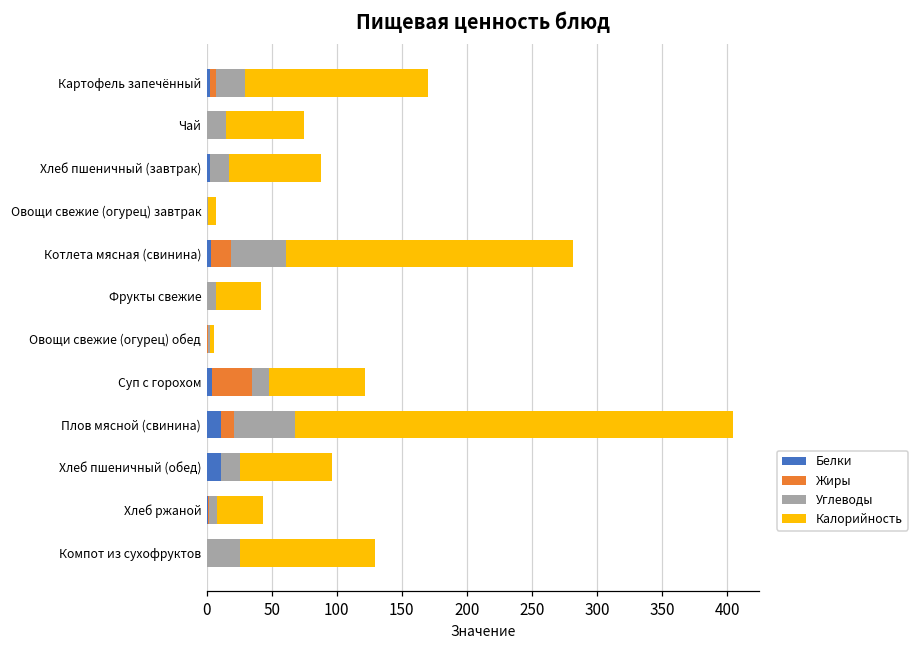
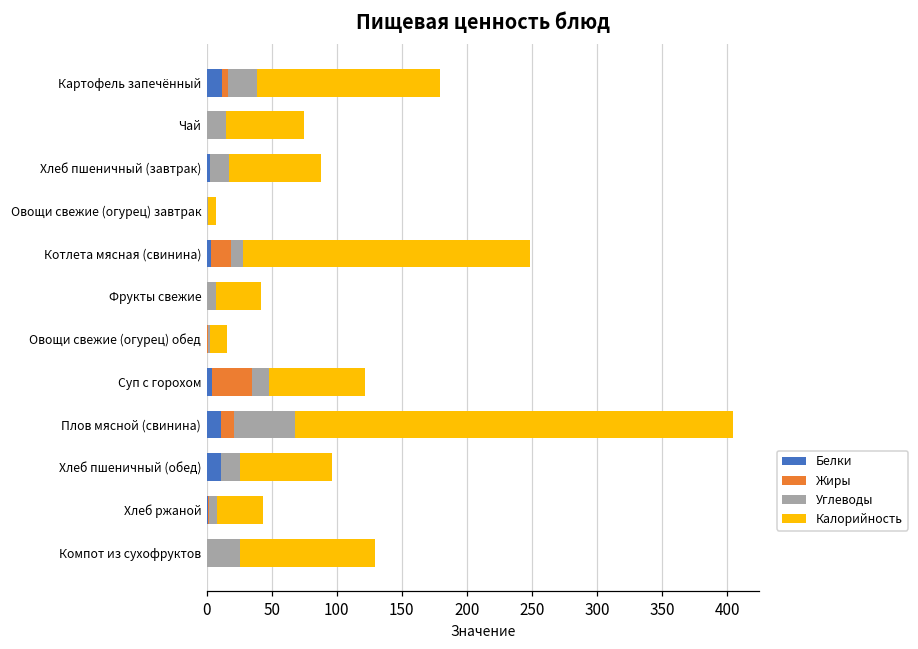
  {
    "Белки": {
-     "Картофель запечённый": 3,
+     "Картофель запечённый": 12,
      "Хлеб пшеничный (завтрак)": 2,
      "Котлета мясная (свинина)": 4,
      "Суп с горохом": 4,
      "Плов мясной (свинина)": 11,
      "Хлеб пшеничный (обед)": 11
    },
    "Жиры": {
      "Картофель запечённый": 4,
      "Котлета мясная (свинина)": 15,
      "Суп с горохом": 30,
      "Плов мясной (свинина)": 10
    },
    "Углеводы": {
      "Картофель запечённый": 22,
      "Чай": 15,
      "Хлеб пшеничный (завтрак)": 15,
-     "Котлета мясная (свинина)": 42,
+     "Котлета мясная (свинина)": 9,
      "Фрукты свежие": 7,
      "Суп с горохом": 13,
      "Плов мясной (свинина)": 48,
      "Хлеб пшеничный (обед)": 15,
      "Хлеб ржаной": 7,
      "Компот из сухофруктов": 25
    },
    "Калорийность": {
      "Картофель запечённый": 141,
      "Чай": 60,
      "Хлеб пшеничный (завтрак)": 70,
      "Овощи свежие (огурец) завтрак": 6,
      "Котлета мясная (свинина)": 220,
      "Фрукты свежие": 35,
-     "Овощи свежие (огурец) обед": 4,
+     "Овощи свежие (огурец) обед": 13,
      "Суп с горохом": 74,
      "Плов мясной (свинина)": 336,
      "Хлеб пшеничный (обед)": 70,
      "Хлеб ржаной": 35,
      "Компот из сухофруктов": 104
    }
  }
